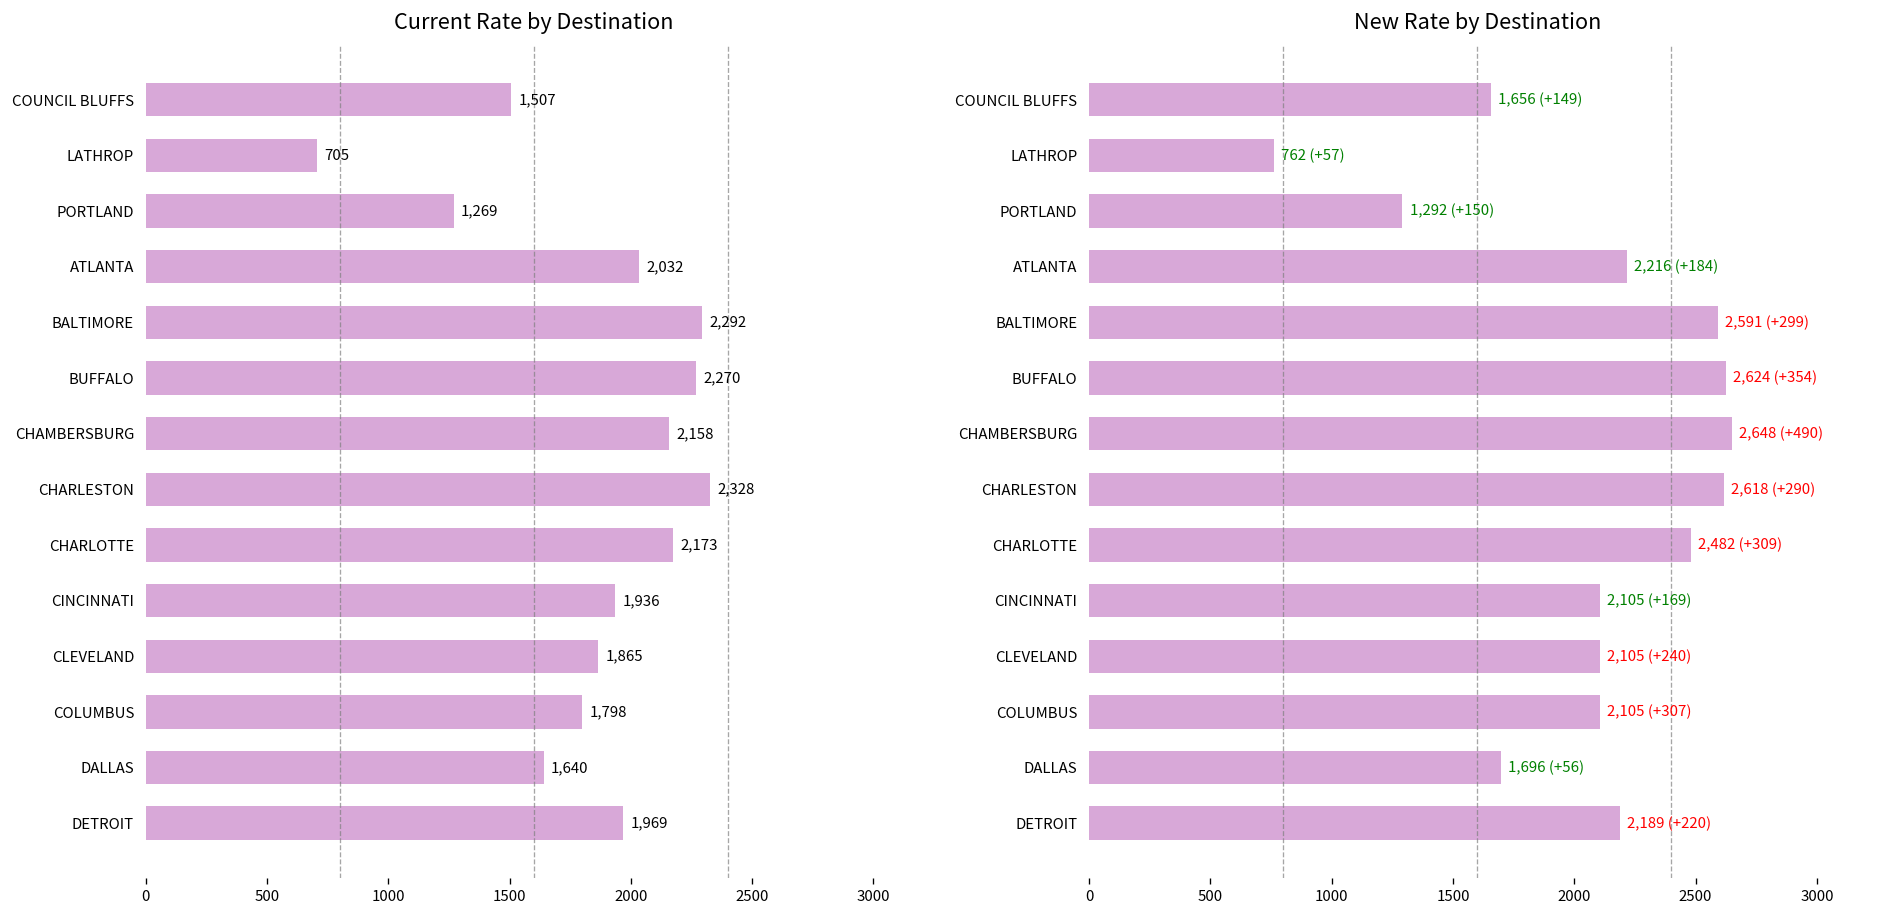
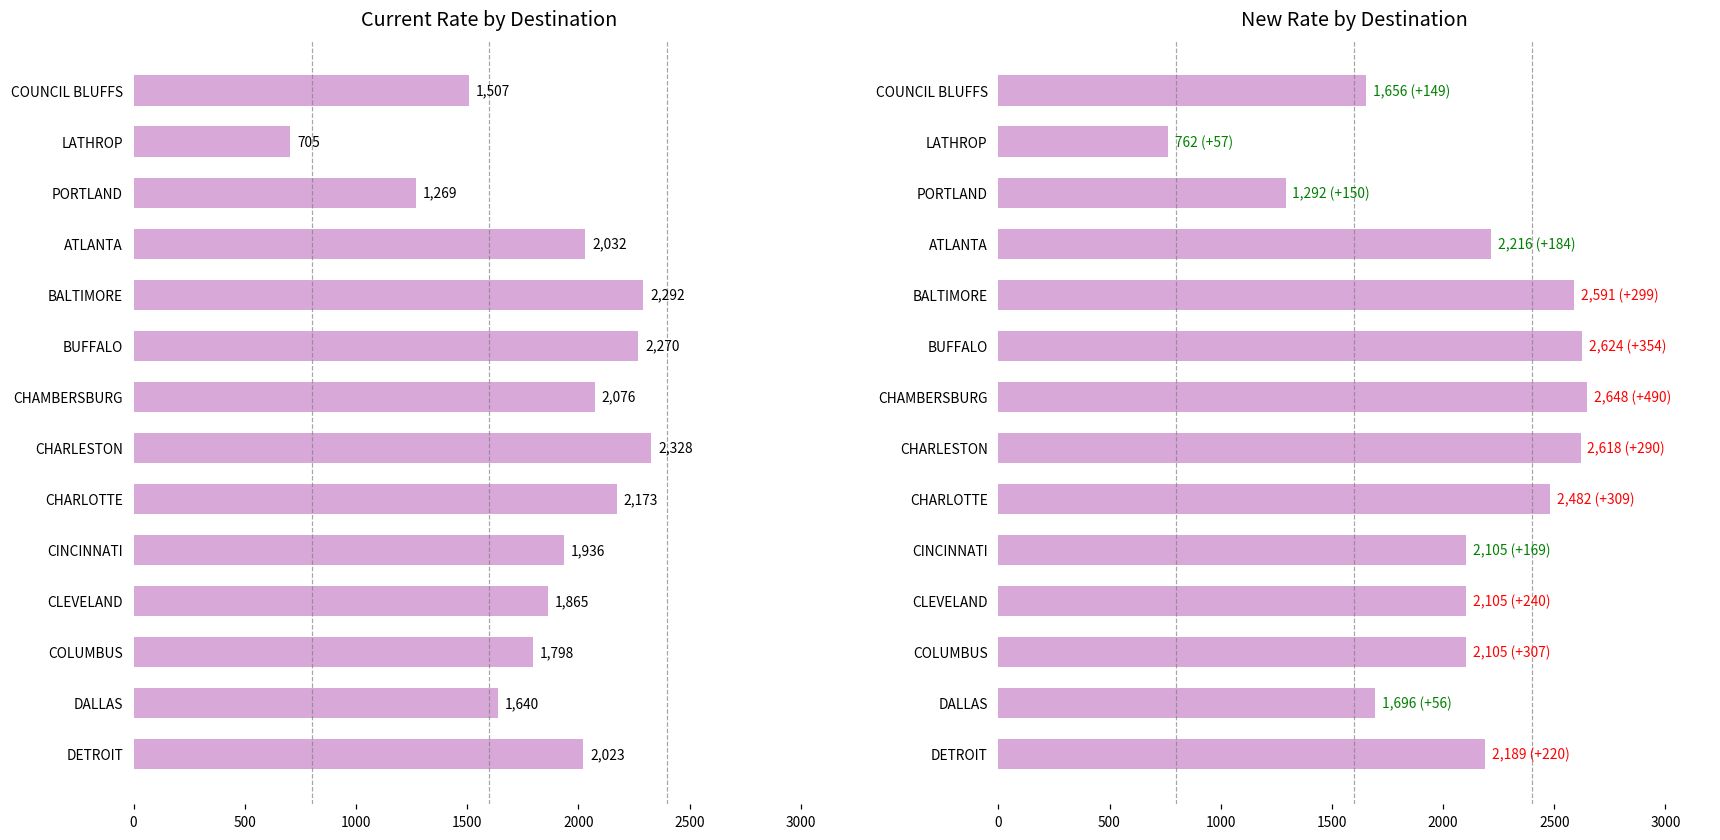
  {
    "Current Rate by Destination": {
      "COUNCIL BLUFFS": "1,507",
      "LATHROP": "705",
      "PORTLAND": "1,269",
      "ATLANTA": "2,032",
      "BALTIMORE": "2,292",
      "BUFFALO": "2,270",
-     "CHAMBERSBURG": "2,158",
+     "CHAMBERSBURG": "2,076",
      "CHARLESTON": "2,328",
      "CHARLOTTE": "2,173",
      "CINCINNATI": "1,936",
      "CLEVELAND": "1,865",
      "COLUMBUS": "1,798",
      "DALLAS": "1,640",
-     "DETROIT": "1,969"
+     "DETROIT": "2,023"
    },
    "New Rate by Destination": {
      "COUNCIL BLUFFS": "1,656",
      "LATHROP": "762",
      "PORTLAND": "1,292",
      "ATLANTA": "2,216",
      "BALTIMORE": "2,591",
      "BUFFALO": "2,624",
      "CHAMBERSBURG": "2,648",
      "CHARLESTON": "2,618",
      "CHARLOTTE": "2,482",
      "CINCINNATI": "2,105",
      "CLEVELAND": "2,105",
      "COLUMBUS": "2,105",
      "DALLAS": "1,696",
      "DETROIT": "2,189"
    }
  }
